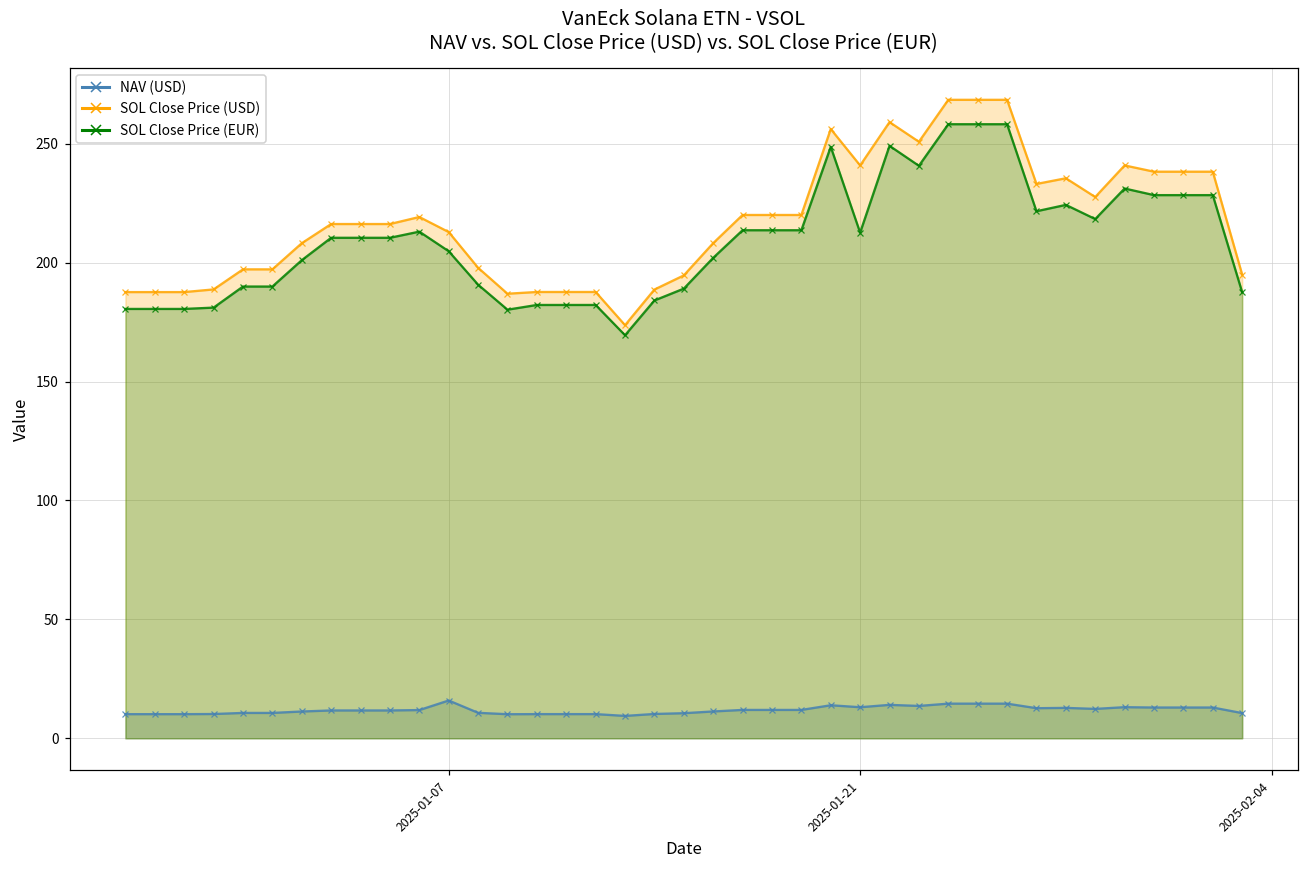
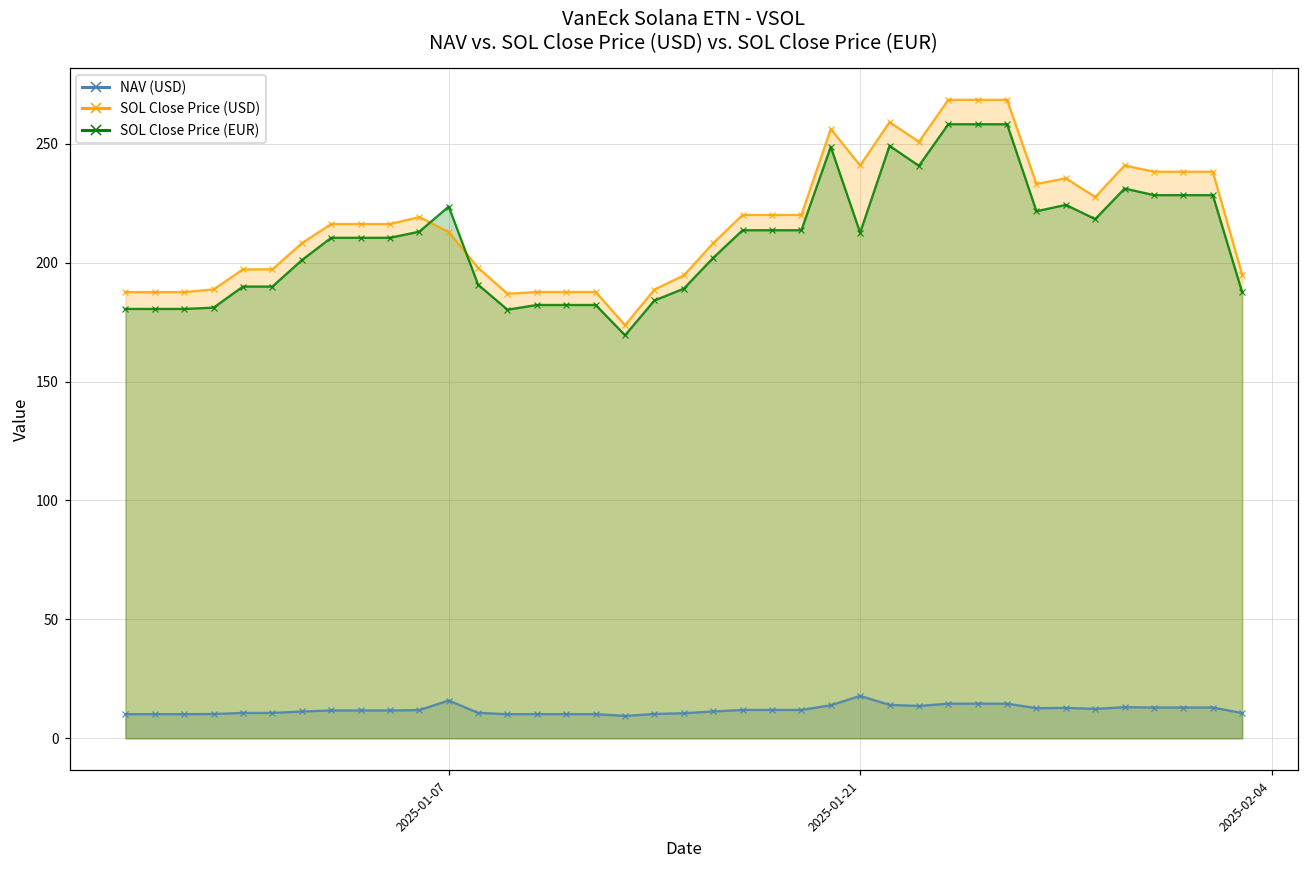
  {
    "NAV (USD)": {
      "2025-01-07": 16,
-     "2025-01-21": 13
+     "2025-01-21": 18
    },
    "SOL Close Price (USD)": {
      "2025-01-07": 213,
      "2025-01-21": 241
    },
    "SOL Close Price (EUR)": {
-     "2025-01-07": 205,
+     "2025-01-07": 224,
      "2025-01-21": 213
    }
  }
